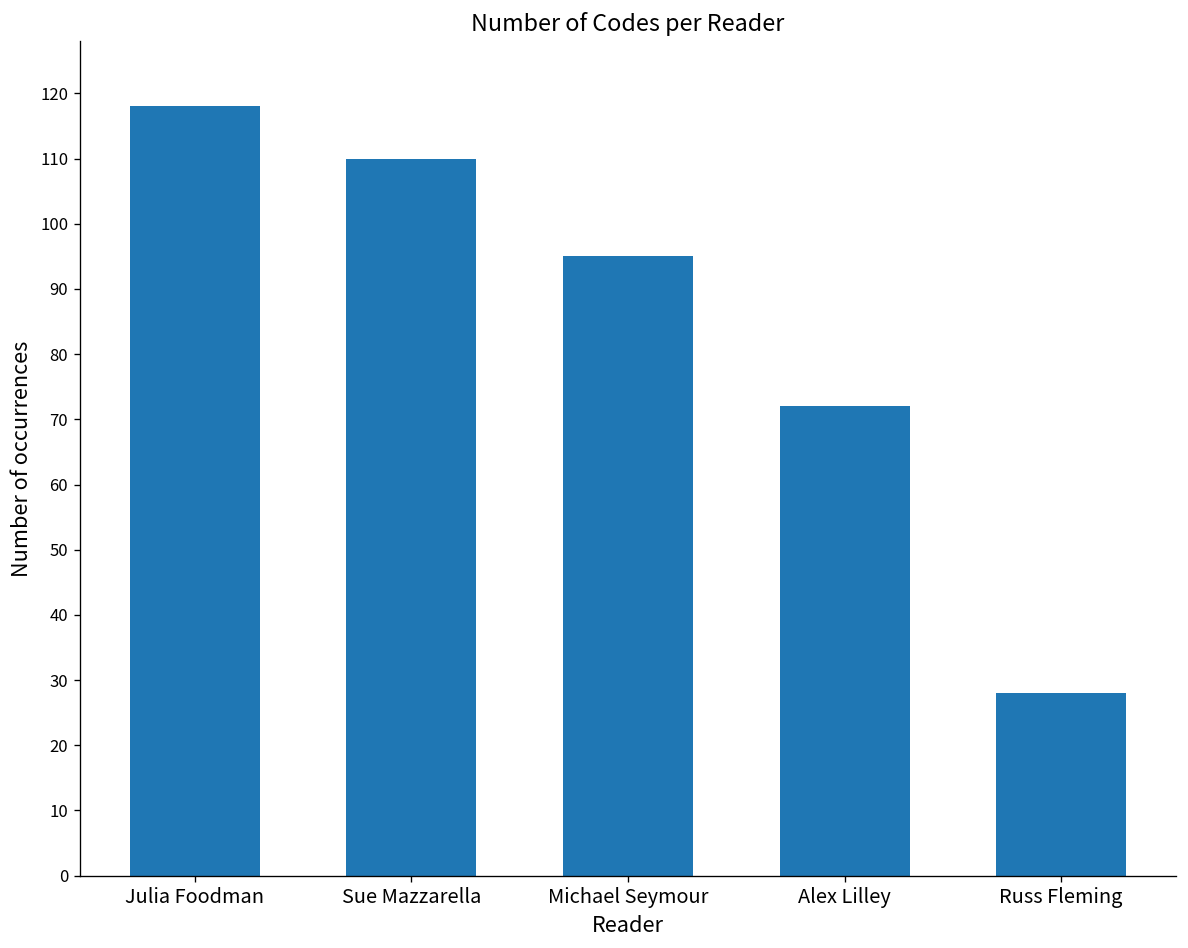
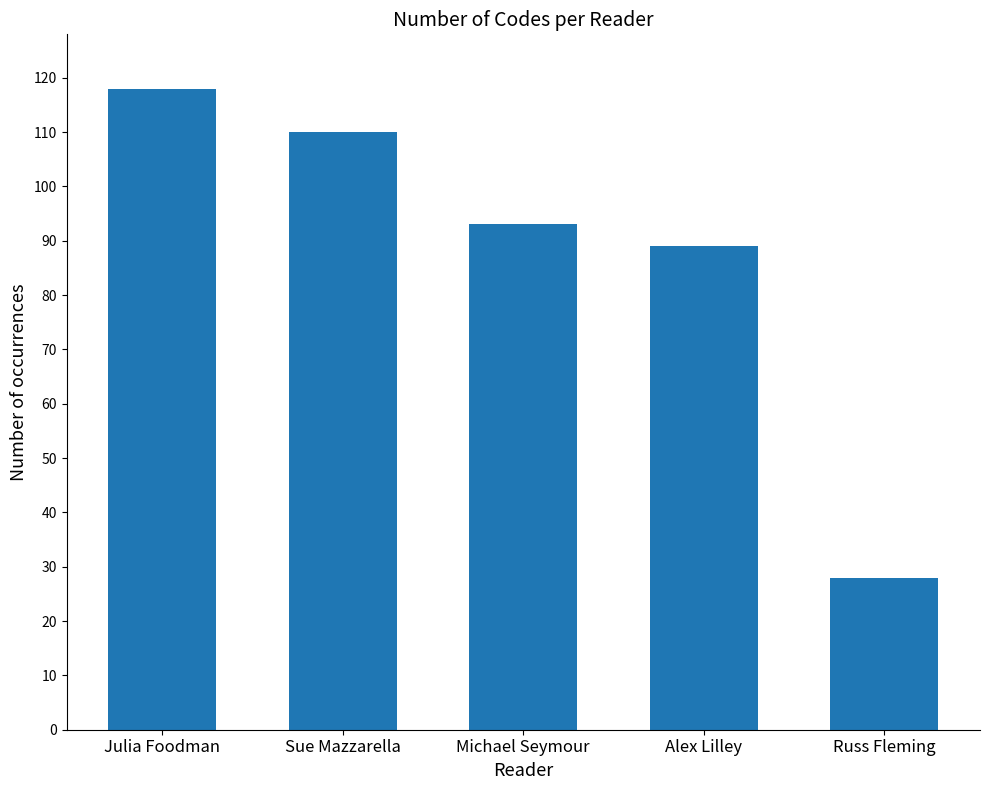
  {
    "Julia Foodman": 118,
    "Sue Mazzarella": 110,
-   "Michael Seymour": 95,
-   "Alex Lilley": 72,
+   "Michael Seymour": 93,
+   "Alex Lilley": 89,
    "Russ Fleming": 28
  }
